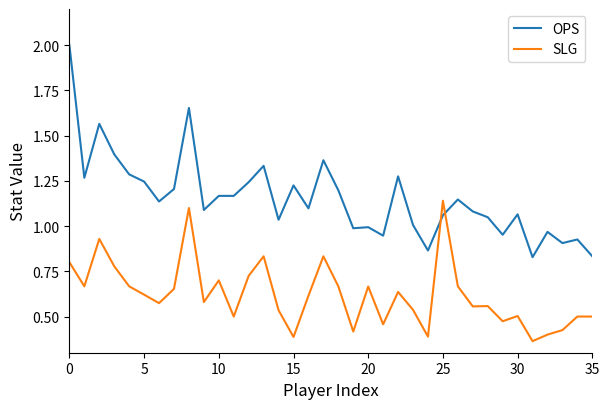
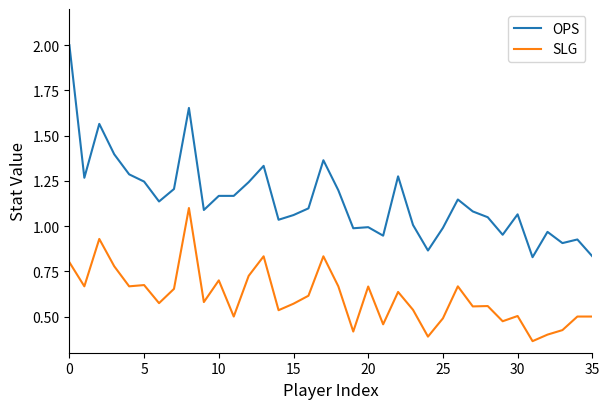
  {
    "OPS": {
      "0": 2.00,
      "5": 1.25,
      "10": 1.17,
-     "15": 1.23,
+     "15": 1.06,
      "20": 0.99,
-     "25": 1.06,
+     "25": 0.99,
      "30": 1.07,
      "35": 0.83
    },
    "SLG": {
      "0": 0.80,
-     "5": 0.62,
+     "5": 0.67,
      "10": 0.70,
-     "15": 0.39,
+     "15": 0.57,
      "20": 0.67,
-     "25": 1.14,
+     "25": 0.49,
      "30": 0.50,
      "35": 0.50
    }
  }
